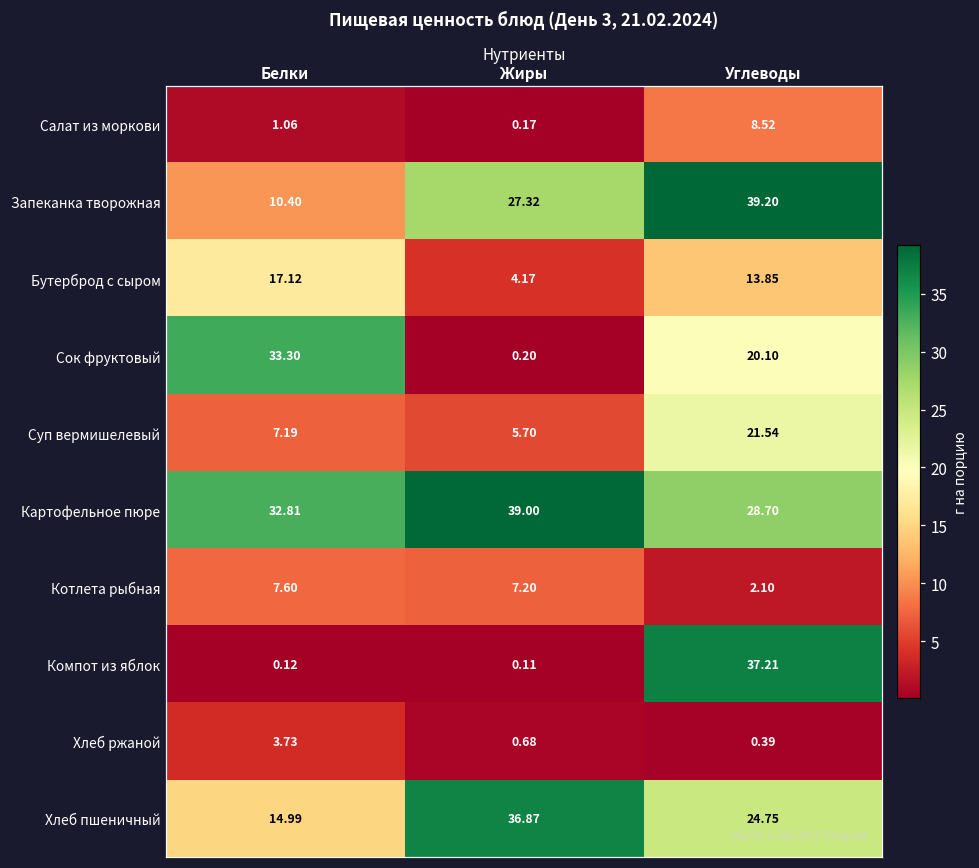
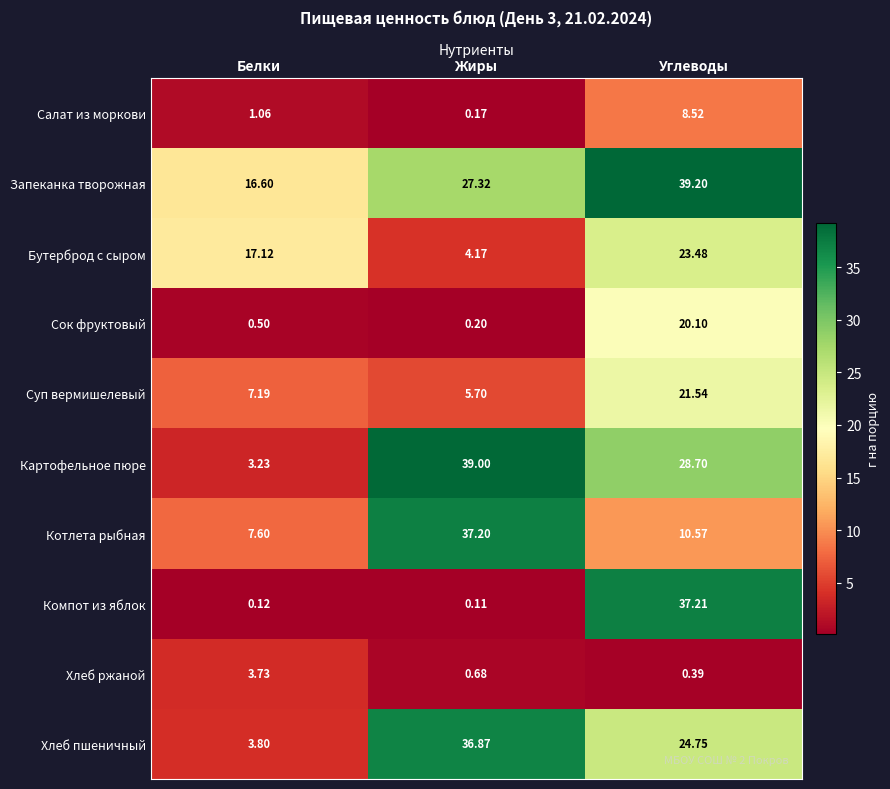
  {
    "Салат из моркови": {
      "Белки": 1.06,
      "Жиры": 0.17,
      "Углеводы": 8.52
    },
    "Запеканка творожная": {
-     "Белки": 10.40,
+     "Белки": 16.60,
      "Жиры": 27.32,
      "Углеводы": 39.20
    },
    "Бутерброд с сыром": {
      "Белки": 17.12,
      "Жиры": 4.17,
-     "Углеводы": 13.85
+     "Углеводы": 23.48
    },
    "Сок фруктовый": {
-     "Белки": 33.30,
+     "Белки": 0.50,
      "Жиры": 0.20,
      "Углеводы": 20.10
    },
    "Суп вермишелевый": {
      "Белки": 7.19,
      "Жиры": 5.70,
      "Углеводы": 21.54
    },
    "Картофельное пюре": {
-     "Белки": 32.81,
+     "Белки": 3.23,
      "Жиры": 39.00,
      "Углеводы": 28.70
    },
    "Котлета рыбная": {
      "Белки": 7.60,
-     "Жиры": 7.20,
-     "Углеводы": 2.10
+     "Жиры": 37.20,
+     "Углеводы": 10.57
    },
    "Компот из яблок": {
      "Белки": 0.12,
      "Жиры": 0.11,
      "Углеводы": 37.21
    },
    "Хлеб ржаной": {
      "Белки": 3.73,
      "Жиры": 0.68,
      "Углеводы": 0.39
    },
    "Хлеб пшеничный": {
-     "Белки": 14.99,
+     "Белки": 3.80,
      "Жиры": 36.87
    }
  }
